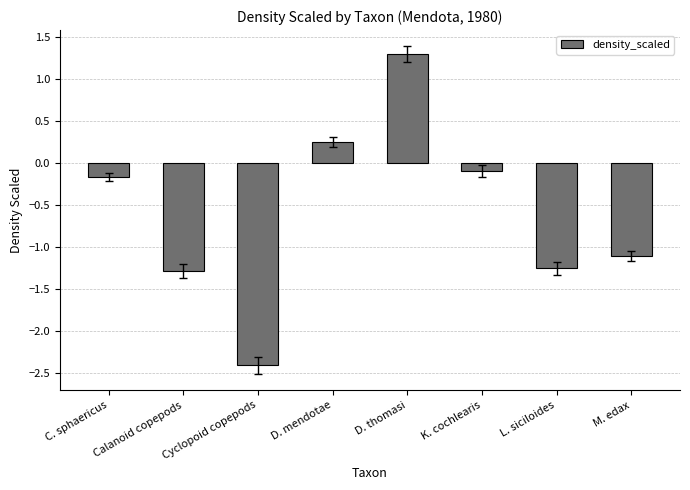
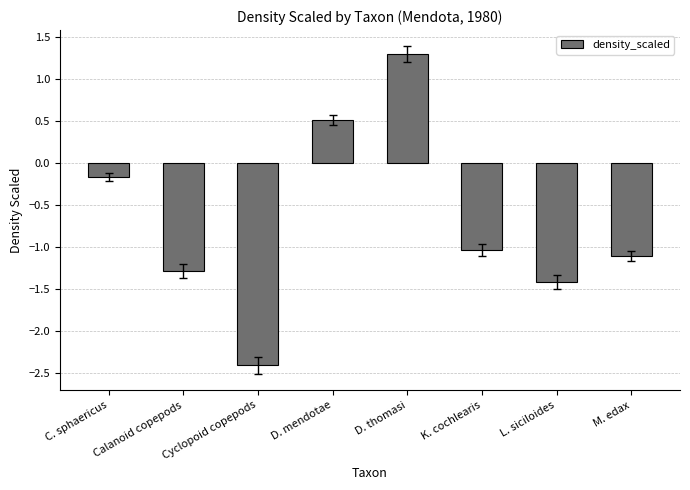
  {
    "density_scaled": {
      "C. sphaericus": -0.2,
      "Calanoid copepods": -1.3,
      "Cyclopoid copepods": -2.4,
-     "D. mendotae": 0.2,
+     "D. mendotae": 0.5,
      "D. thomasi": 1.3,
-     "K. cochlearis": -0.1,
-     "L. siciloides": -1.3,
+     "K. cochlearis": -1.0,
+     "L. siciloides": -1.4,
      "M. edax": -1.1
    }
  }
